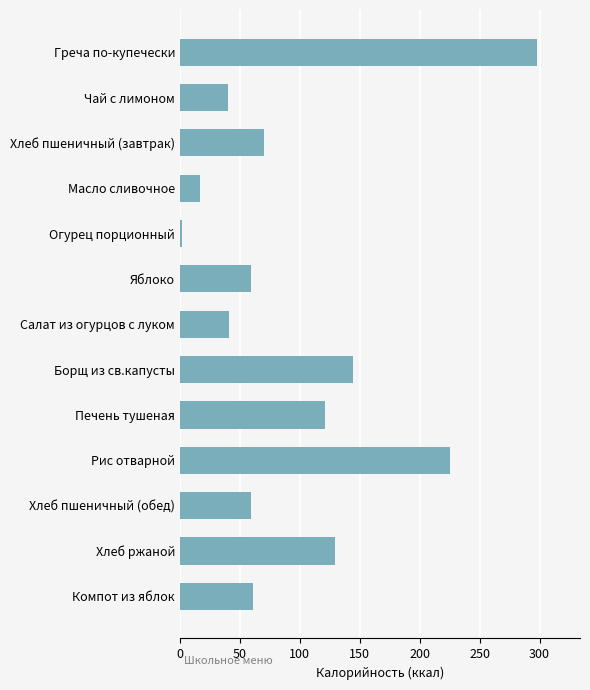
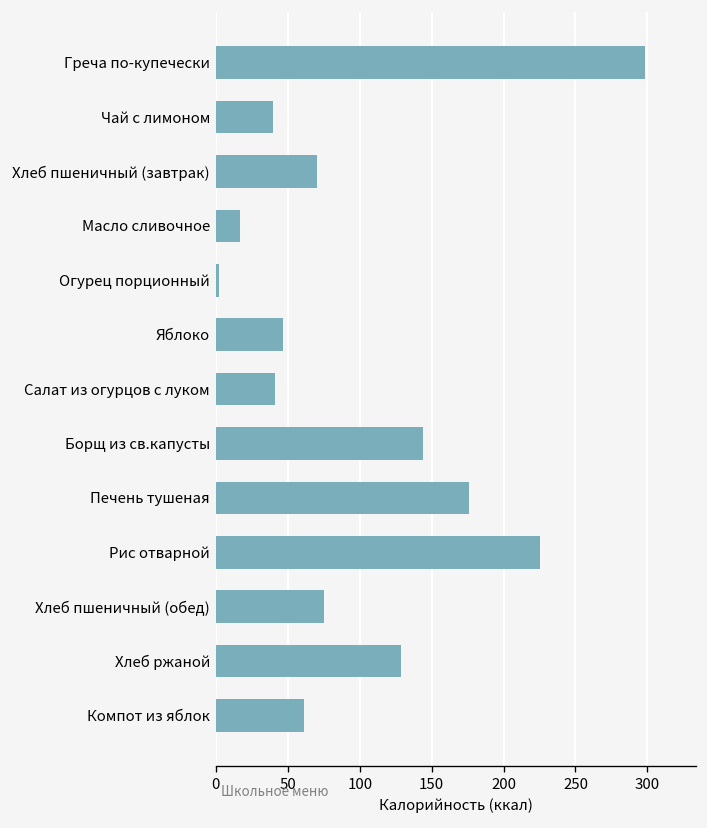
  {
    "Греча по-купечески": 298,
    "Чай с лимоном": 40,
    "Хлеб пшеничный (завтрак)": 70,
    "Масло сливочное": 17,
-   "Яблоко": 59,
+   "Яблоко": 47,
    "Салат из огурцов с луком": 41,
    "Борщ из св.капусты": 144,
-   "Печень тушеная": 121,
+   "Печень тушеная": 176,
    "Рис отварной": 225,
-   "Хлеб пшеничный (обед)": 59,
+   "Хлеб пшеничный (обед)": 75,
    "Хлеб ржаной": 129,
    "Компот из яблок": 61
  }
